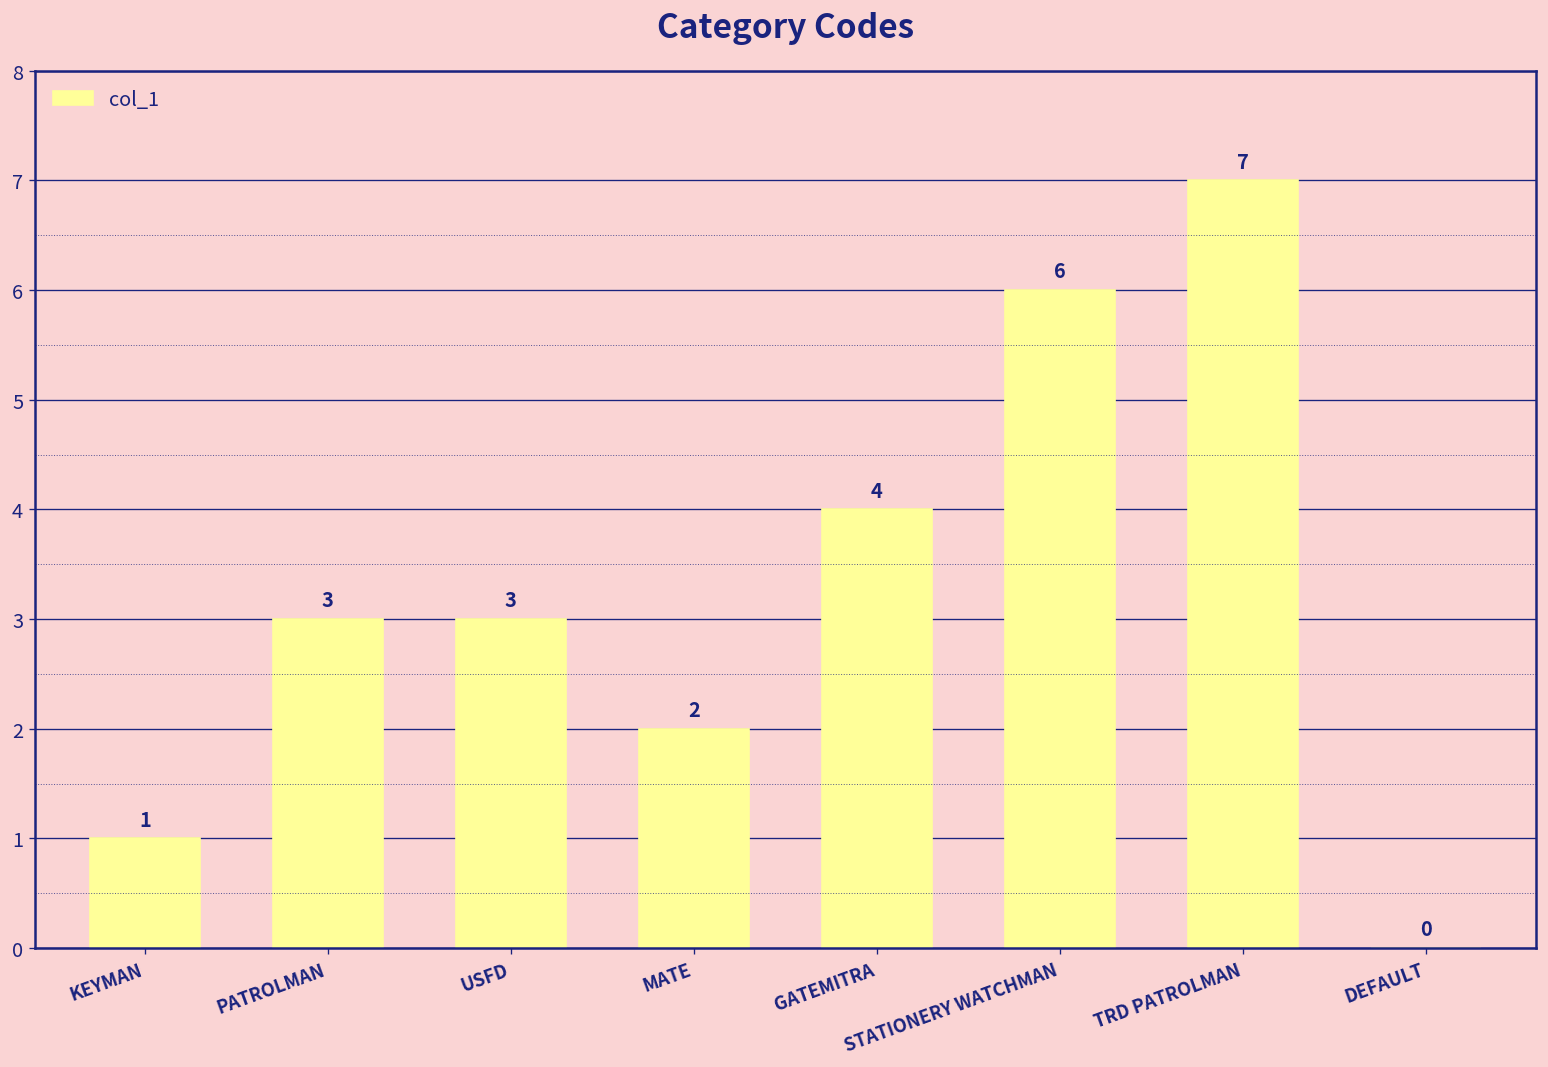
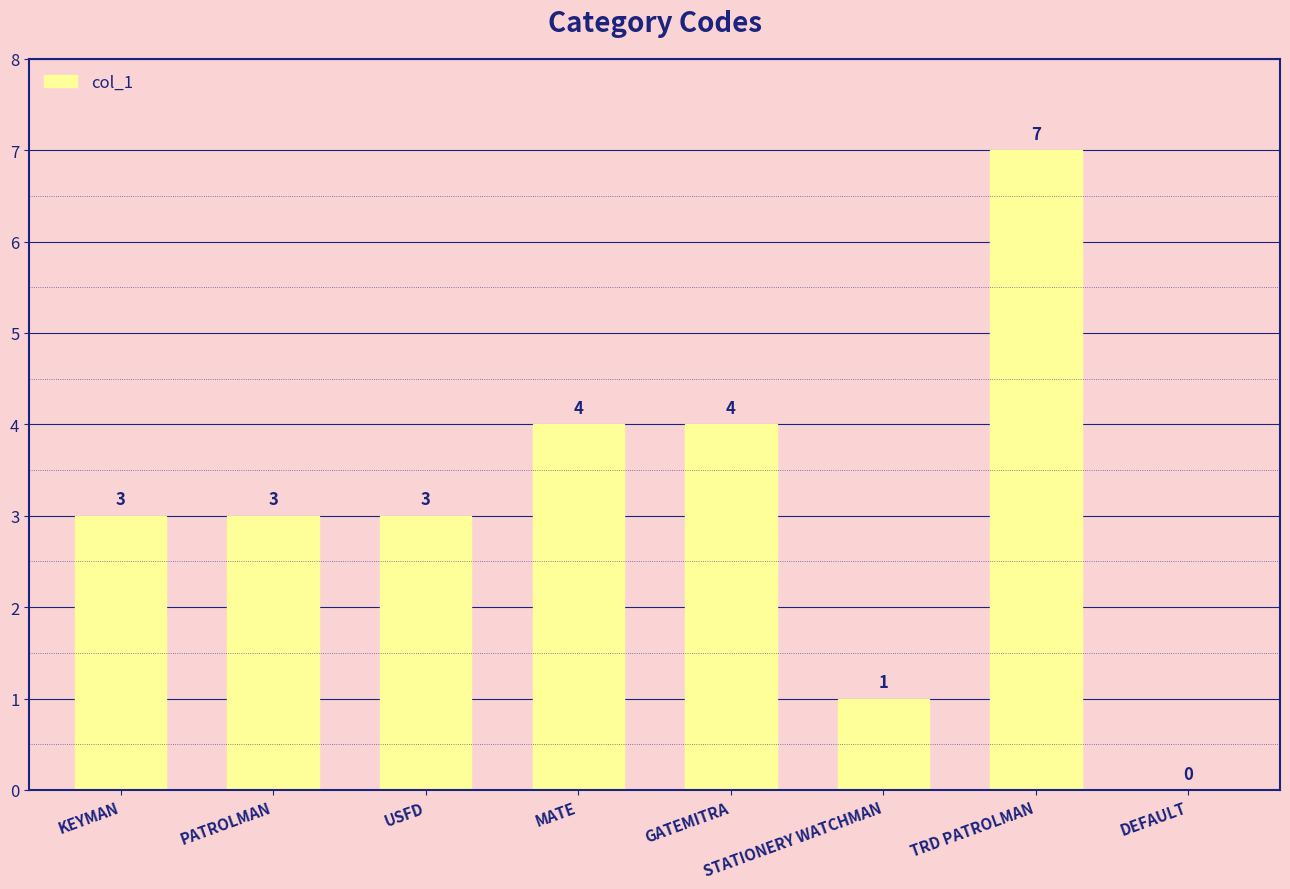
  {
-   "KEYMAN": 1,
+   "KEYMAN": 3,
    "PATROLMAN": 3,
    "USFD": 3,
-   "MATE": 2,
+   "MATE": 4,
    "GATEMITRA": 4,
-   "STATIONERY WATCHMAN": 6,
+   "STATIONERY WATCHMAN": 1,
    "TRD PATROLMAN": 7,
    "DEFAULT": 0
  }
